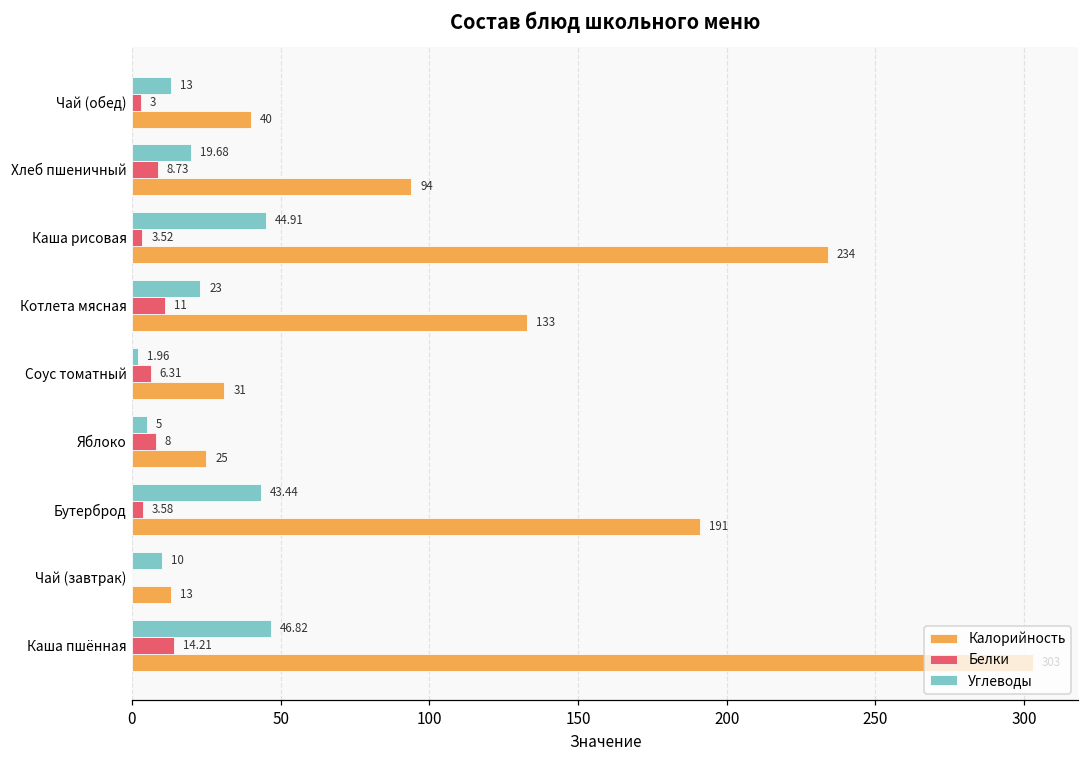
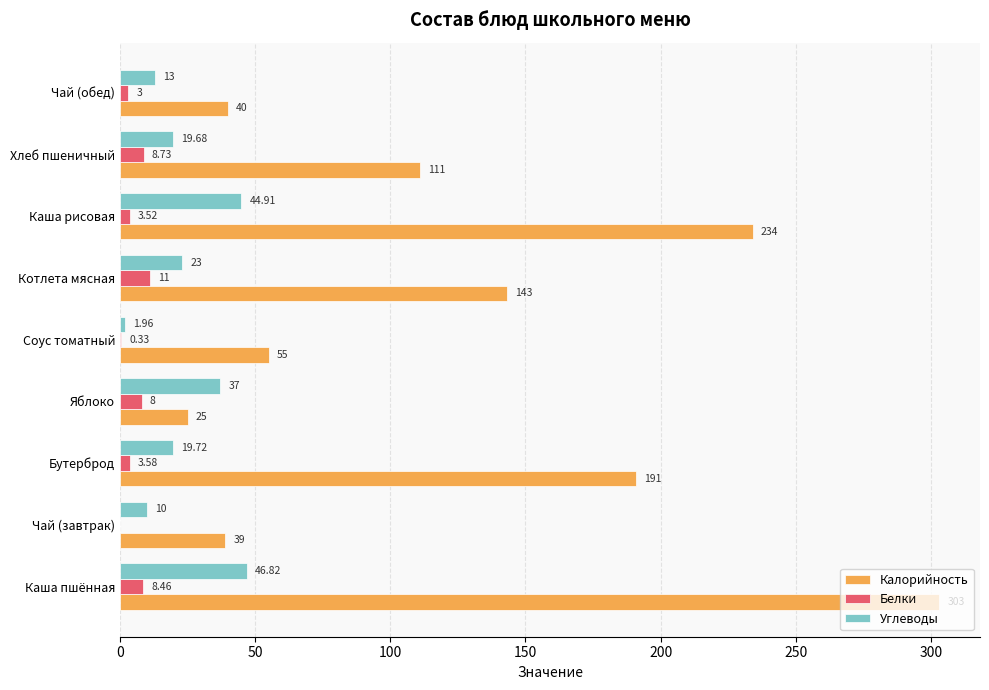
  {
    "Калорийность": {
      "Чай (обед)": 40,
-     "Хлеб пшеничный": 94,
+     "Хлеб пшеничный": 111,
      "Каша рисовая": 234,
-     "Котлета мясная": 133,
-     "Соус томатный": 31,
+     "Котлета мясная": 143,
+     "Соус томатный": 55,
      "Яблоко": 25,
      "Бутерброд": 191,
-     "Чай (завтрак)": 13
+     "Чай (завтрак)": 39
    },
    "Белки": {
      "Чай (обед)": 3,
      "Хлеб пшеничный": 8.73,
      "Каша рисовая": 3.52,
      "Котлета мясная": 11,
-     "Соус томатный": 6.31,
+     "Соус томатный": 0.33,
      "Яблоко": 8,
      "Бутерброд": 3.58,
-     "Каша пшённая": 14.21
+     "Каша пшённая": 8.46
    },
    "Углеводы": {
      "Чай (обед)": 13,
      "Хлеб пшеничный": 19.68,
      "Каша рисовая": 44.91,
      "Котлета мясная": 23,
      "Соус томатный": 1.96,
-     "Яблоко": 5,
-     "Бутерброд": 43.44,
+     "Яблоко": 37,
+     "Бутерброд": 19.72,
      "Чай (завтрак)": 10,
      "Каша пшённая": 46.82
    }
  }
